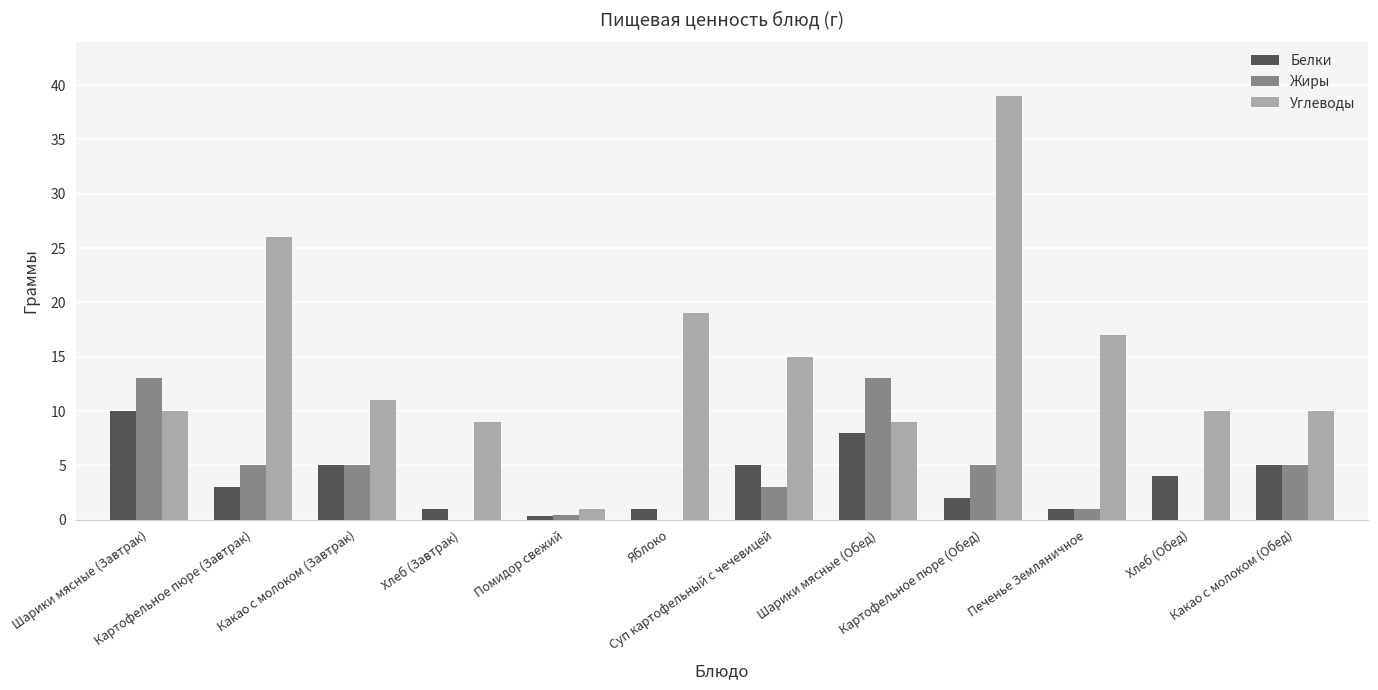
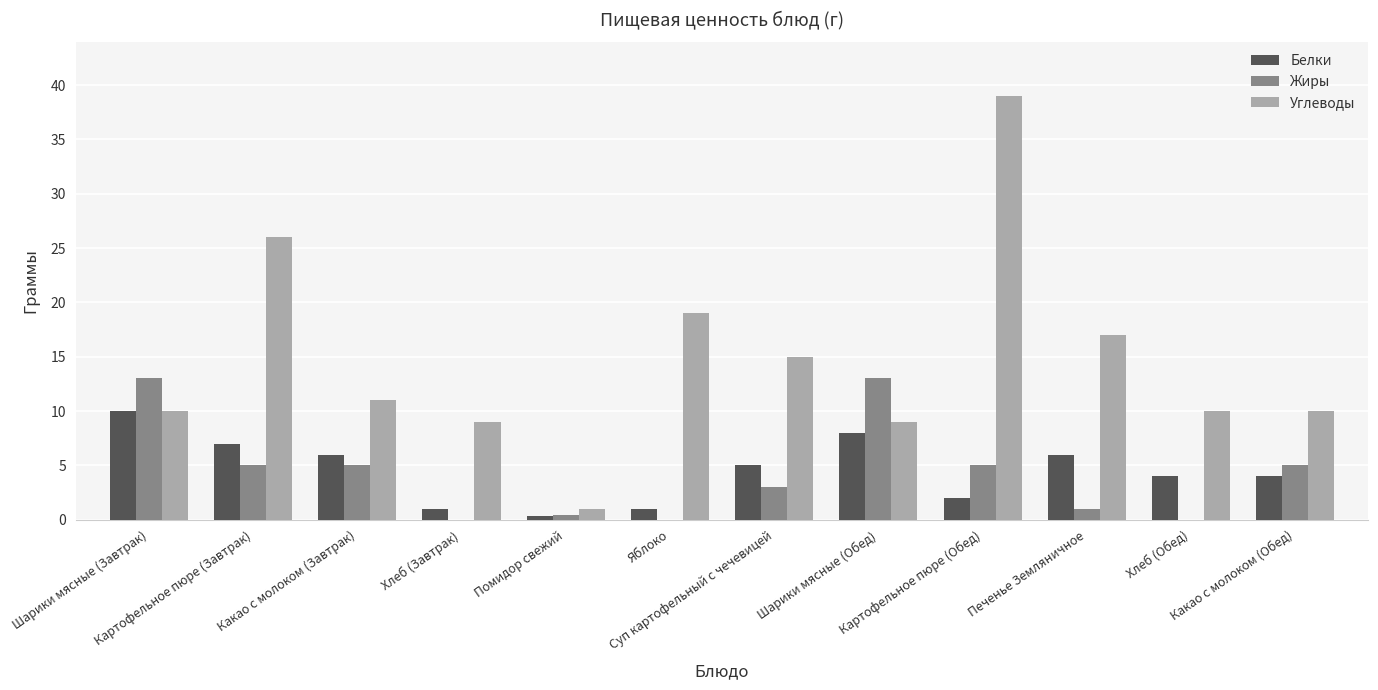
  {
    "Белки": {
      "Шарики мясные (Завтрак)": 10,
-     "Картофельное пюре (Завтрак)": 3,
-     "Какао с молоком (Завтрак)": 5,
+     "Картофельное пюре (Завтрак)": 7,
+     "Какао с молоком (Завтрак)": 6,
      "Хлеб (Завтрак)": 1,
      "Помидор свежий": 0.3,
      "Яблоко": 1,
      "Суп картофельный с чечевицей": 5,
      "Шарики мясные (Обед)": 8,
      "Картофельное пюре (Обед)": 2,
-     "Печенье Земляничное": 1,
+     "Печенье Земляничное": 6,
      "Хлеб (Обед)": 4,
-     "Какао с молоком (Обед)": 5
+     "Какао с молоком (Обед)": 4
    }
  }
